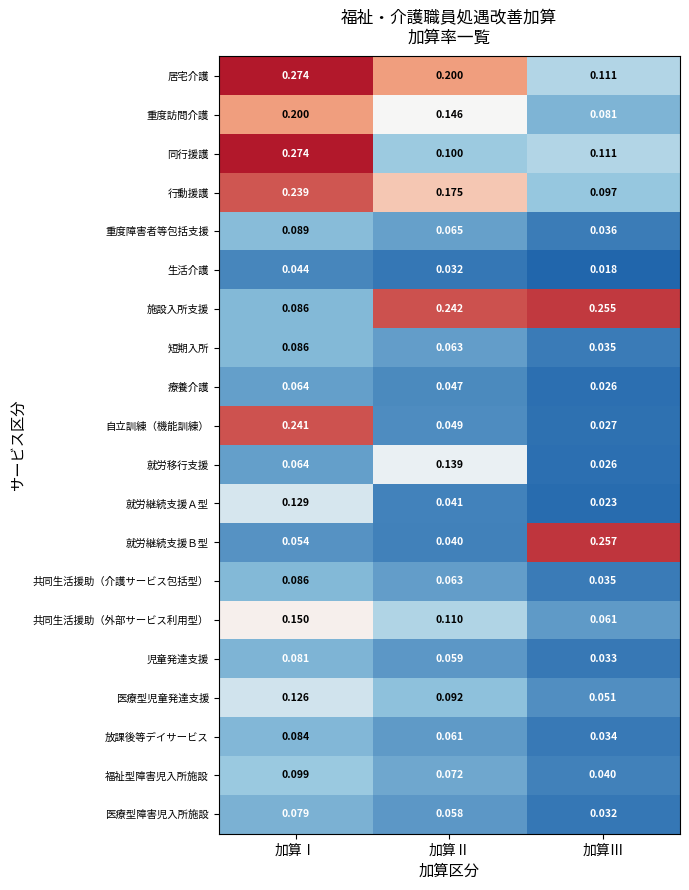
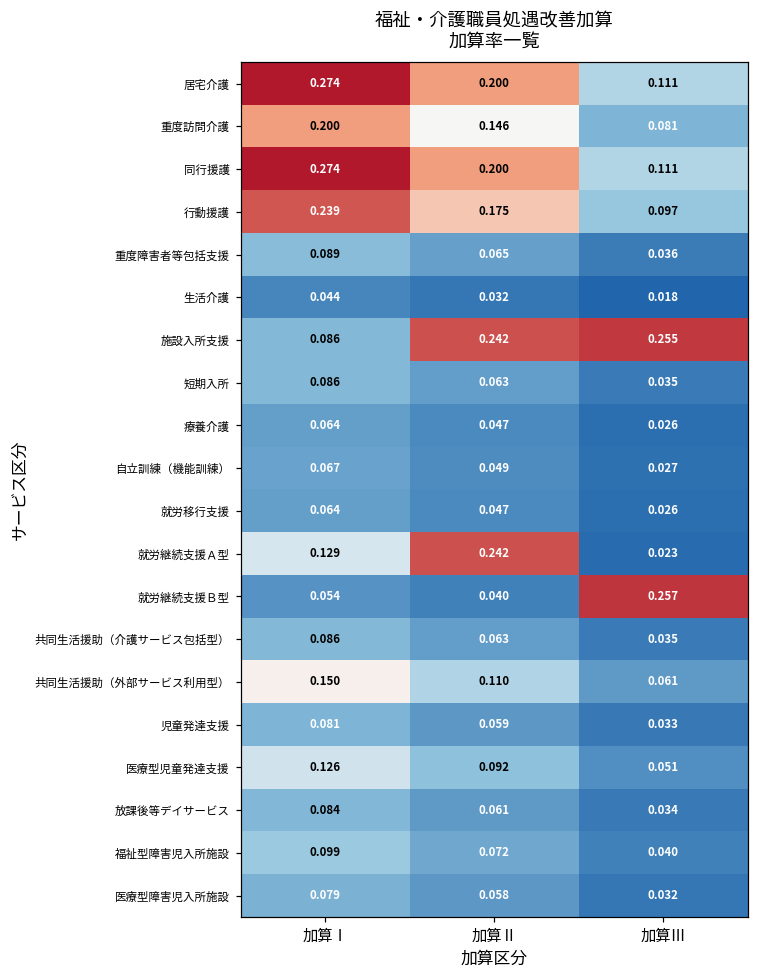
  {
    "居宅介護": {
      "加算Ⅰ": 0.274,
      "加算Ⅱ": 0.200,
      "加算Ⅲ": 0.111
    },
    "重度訪問介護": {
      "加算Ⅰ": 0.200,
      "加算Ⅱ": 0.146,
      "加算Ⅲ": 0.081
    },
    "同行援護": {
      "加算Ⅰ": 0.274,
-     "加算Ⅱ": 0.100,
+     "加算Ⅱ": 0.200,
      "加算Ⅲ": 0.111
    },
    "行動援護": {
      "加算Ⅰ": 0.239,
      "加算Ⅱ": 0.175,
      "加算Ⅲ": 0.097
    },
    "重度障害者等包括支援": {
      "加算Ⅰ": 0.089,
      "加算Ⅱ": 0.065,
      "加算Ⅲ": 0.036
    },
    "生活介護": {
      "加算Ⅰ": 0.044,
      "加算Ⅱ": 0.032,
      "加算Ⅲ": 0.018
    },
    "施設入所支援": {
      "加算Ⅰ": 0.086,
      "加算Ⅱ": 0.242,
      "加算Ⅲ": 0.255
    },
    "短期入所": {
      "加算Ⅰ": 0.086,
      "加算Ⅱ": 0.063,
      "加算Ⅲ": 0.035
    },
    "療養介護": {
      "加算Ⅰ": 0.064,
      "加算Ⅱ": 0.047,
      "加算Ⅲ": 0.026
    },
    "自立訓練（機能訓練）": {
-     "加算Ⅰ": 0.241,
+     "加算Ⅰ": 0.067,
      "加算Ⅱ": 0.049,
      "加算Ⅲ": 0.027
    },
    "就労移行支援": {
      "加算Ⅰ": 0.064,
-     "加算Ⅱ": 0.139,
+     "加算Ⅱ": 0.047,
      "加算Ⅲ": 0.026
    },
    "就労継続支援Ａ型": {
      "加算Ⅰ": 0.129,
-     "加算Ⅱ": 0.041,
+     "加算Ⅱ": 0.242,
      "加算Ⅲ": 0.023
    },
    "就労継続支援Ｂ型": {
      "加算Ⅰ": 0.054,
      "加算Ⅱ": 0.040,
      "加算Ⅲ": 0.257
    },
    "共同生活援助（介護サービス包括型）": {
      "加算Ⅰ": 0.086,
      "加算Ⅱ": 0.063,
      "加算Ⅲ": 0.035
    },
    "共同生活援助（外部サービス利用型）": {
      "加算Ⅰ": 0.150,
      "加算Ⅱ": 0.110,
      "加算Ⅲ": 0.061
    },
    "児童発達支援": {
      "加算Ⅰ": 0.081,
      "加算Ⅱ": 0.059,
      "加算Ⅲ": 0.033
    },
    "医療型児童発達支援": {
      "加算Ⅰ": 0.126,
      "加算Ⅱ": 0.092,
      "加算Ⅲ": 0.051
    },
    "放課後等デイサービス": {
      "加算Ⅰ": 0.084,
      "加算Ⅱ": 0.061,
      "加算Ⅲ": 0.034
    },
    "福祉型障害児入所施設": {
      "加算Ⅰ": 0.099,
      "加算Ⅱ": 0.072,
      "加算Ⅲ": 0.040
    },
    "医療型障害児入所施設": {
      "加算Ⅰ": 0.079,
      "加算Ⅱ": 0.058,
      "加算Ⅲ": 0.032
    }
  }
